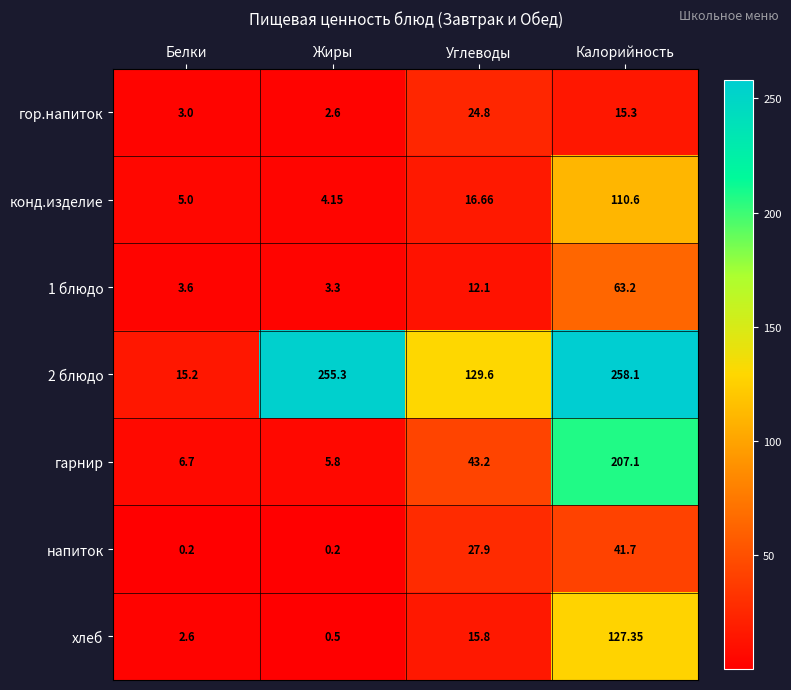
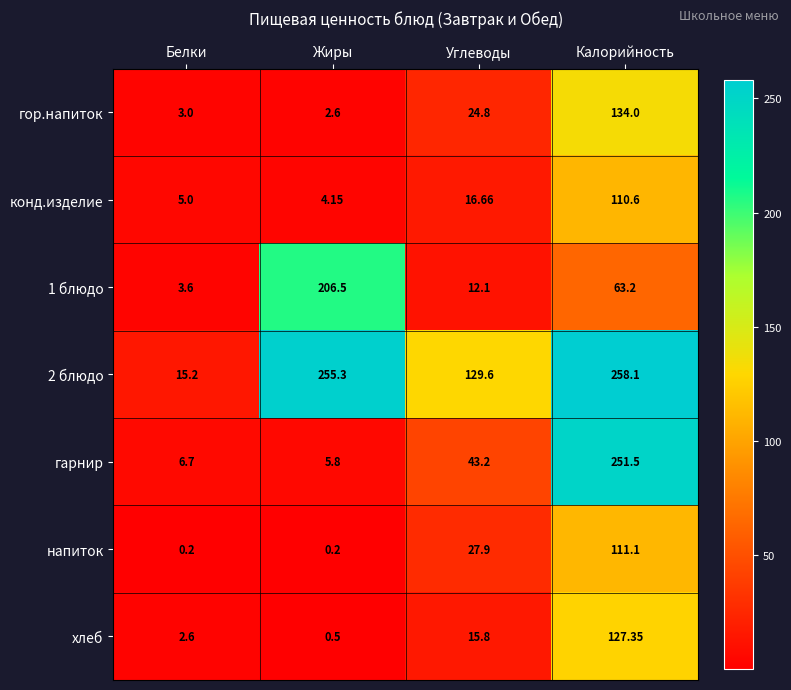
  {
    "гор.напиток": {
      "Белки": 3.0,
      "Жиры": 2.6,
      "Углеводы": 24.8,
-     "Калорийность": 15.3
+     "Калорийность": 134.0
    },
    "конд.изделие": {
      "Белки": 5.0,
      "Жиры": 4.15,
      "Углеводы": 16.66,
      "Калорийность": 110.6
    },
    "1 блюдо": {
      "Белки": 3.6,
-     "Жиры": 3.3,
+     "Жиры": 206.5,
      "Углеводы": 12.1,
      "Калорийность": 63.2
    },
    "2 блюдо": {
      "Белки": 15.2,
      "Жиры": 255.3,
      "Углеводы": 129.6,
      "Калорийность": 258.1
    },
    "гарнир": {
      "Белки": 6.7,
      "Жиры": 5.8,
      "Углеводы": 43.2,
-     "Калорийность": 207.1
+     "Калорийность": 251.5
    },
    "напиток": {
      "Белки": 0.2,
      "Жиры": 0.2,
      "Углеводы": 27.9,
-     "Калорийность": 41.7
+     "Калорийность": 111.1
    },
    "хлеб": {
      "Белки": 2.6,
      "Жиры": 0.5,
      "Углеводы": 15.8,
      "Калорийность": 127.35
    }
  }
